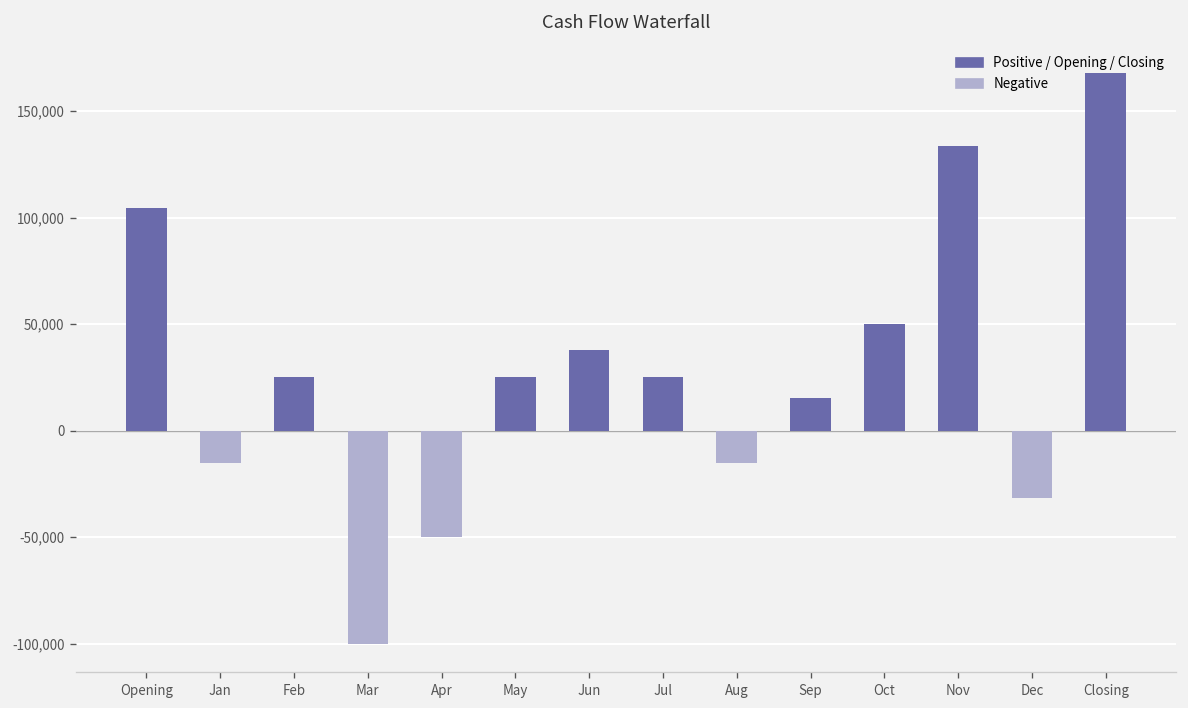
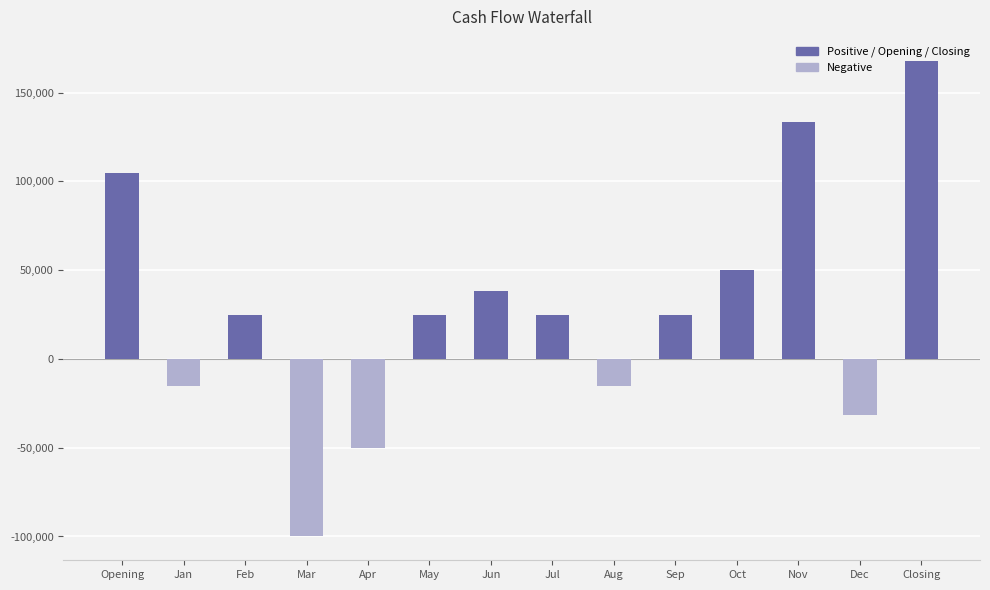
  {
    "Opening": "105,000",
    "Jan": "-15,000",
    "Feb": "25,000",
    "Mar": "-100,000",
    "Apr": "-50,000",
    "May": "25,000",
    "Jun": "38,000",
    "Jul": "25,000",
    "Aug": "-15,000",
-   "Sep": "16,000",
+   "Sep": "25,000",
    "Oct": "50,000",
    "Nov": "134,000",
    "Dec": "-32,000",
    "Closing": "168,000"
  }
